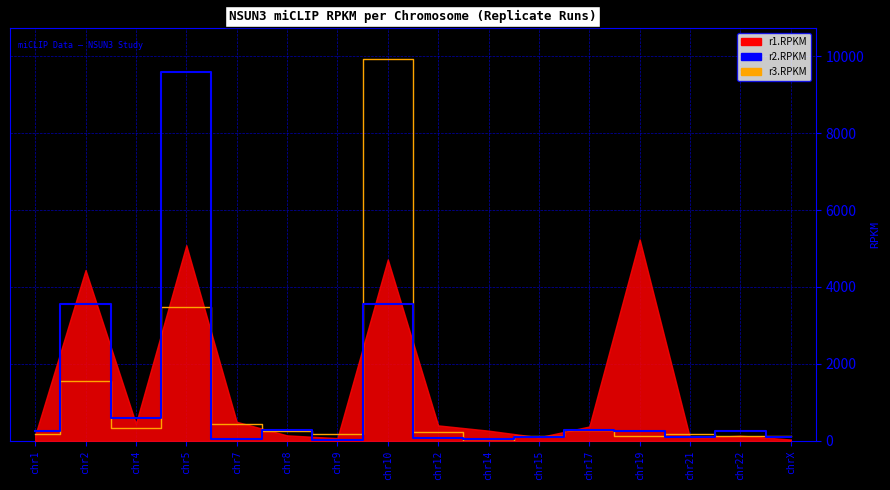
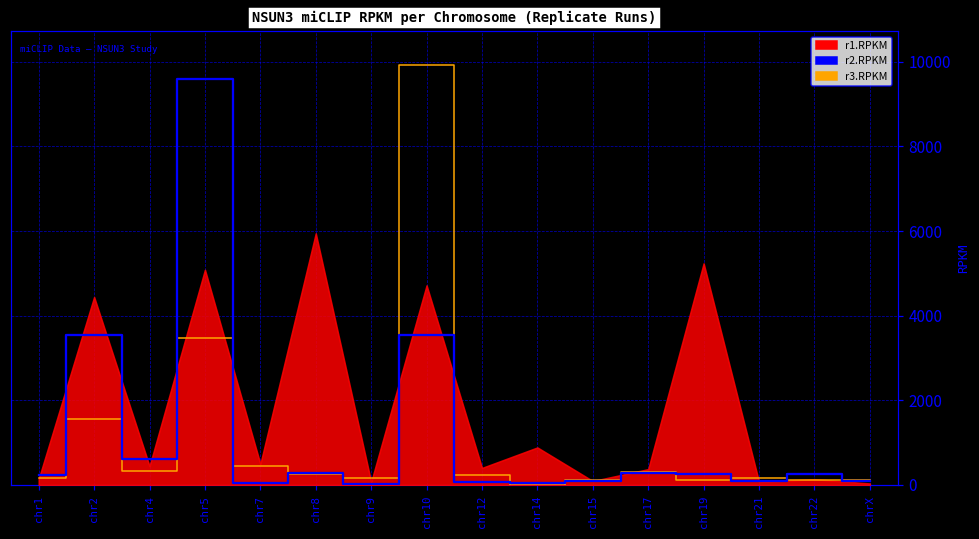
  {
    "r1.RPKM": {
      "chr2": 4400,
      "chr4": 400,
      "chr5": 5100,
-     "chr8": 100,
+     "chr8": 5900,
      "chr10": 4700,
      "chr12": 400,
-     "chr14": 300,
+     "chr14": 900,
      "chr17": 400,
      "chr19": 5200
    }
  }
